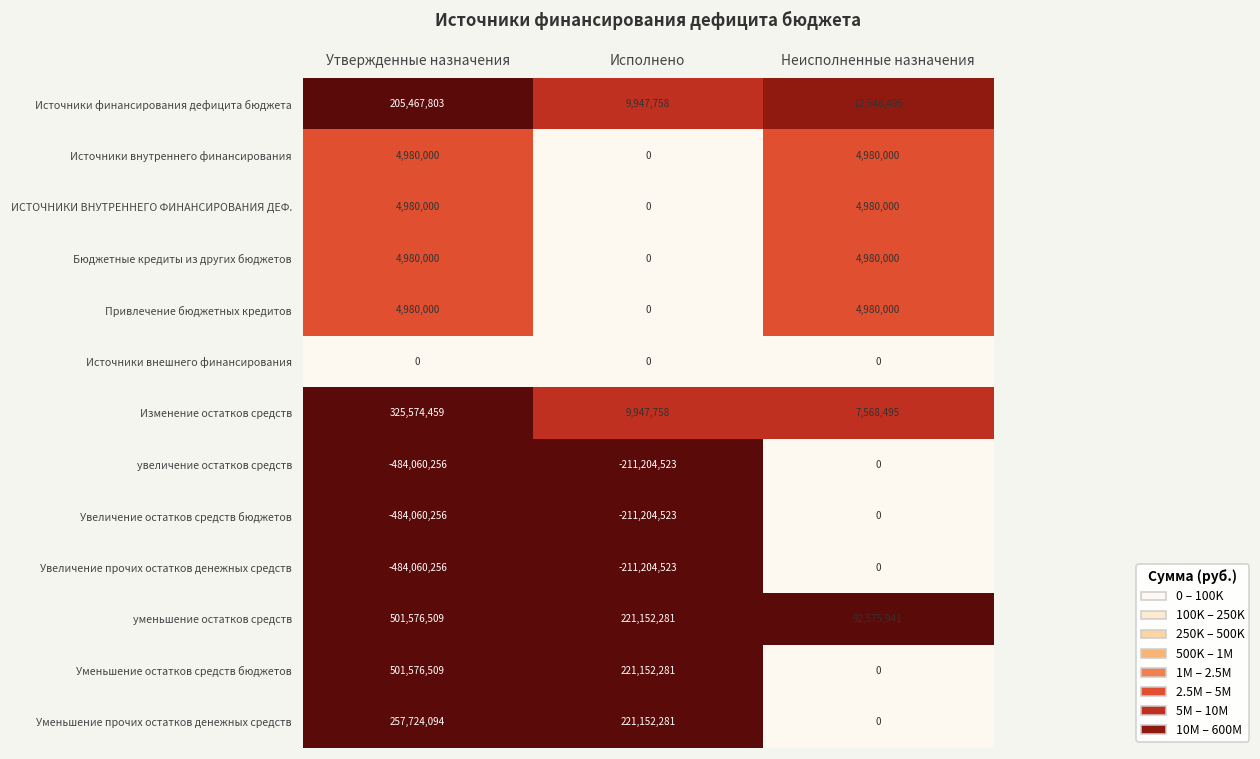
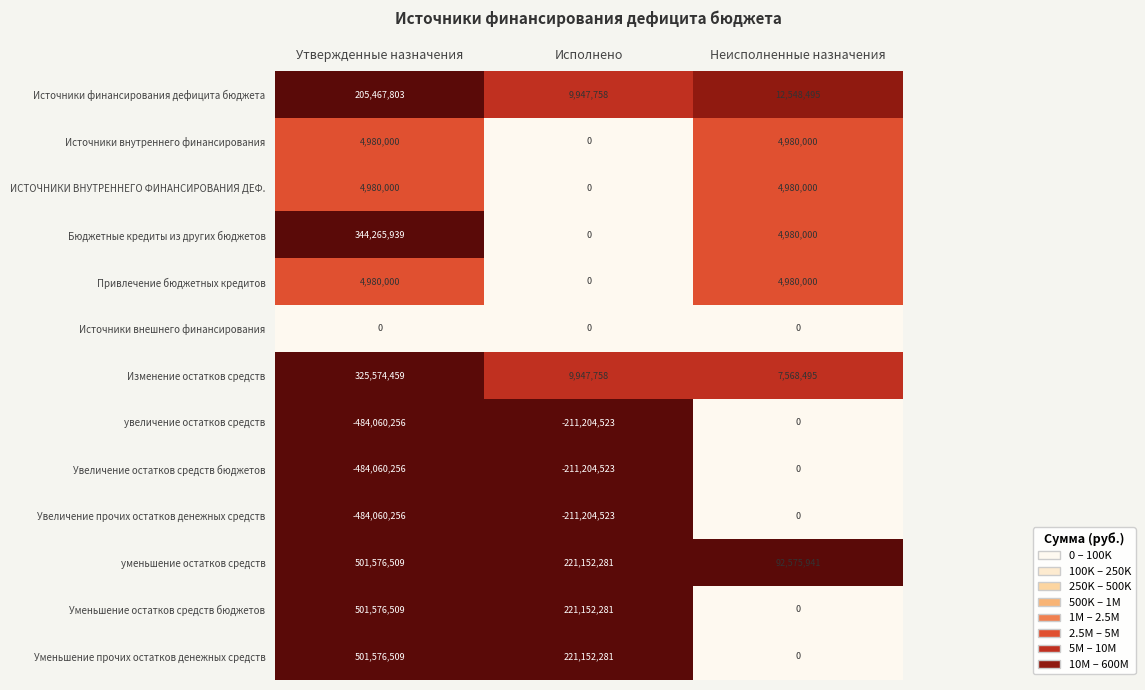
  {
    "Источники финансирования дефицита бюджета": {
      "Утвержденные назначения": "205,467,803",
      "Исполнено": "9,947,758",
      "Неисполненные назначения": "12,548,495"
    },
    "Источники внутреннего финансирования": {
      "Утвержденные назначения": "4,980,000",
      "Исполнено": "0",
      "Неисполненные назначения": "4,980,000"
    },
    "ИСТОЧНИКИ ВНУТРЕННЕГО ФИНАНСИРОВАНИЯ ДЕФ.": {
      "Утвержденные назначения": "4,980,000",
      "Исполнено": "0",
      "Неисполненные назначения": "4,980,000"
    },
    "Бюджетные кредиты из других бюджетов": {
-     "Утвержденные назначения": "4,980,000",
+     "Утвержденные назначения": "344,265,939",
      "Исполнено": "0",
      "Неисполненные назначения": "4,980,000"
    },
    "Привлечение бюджетных кредитов": {
      "Утвержденные назначения": "4,980,000",
      "Исполнено": "0",
      "Неисполненные назначения": "4,980,000"
    },
    "Источники внешнего финансирования": {
      "Утвержденные назначения": "0",
      "Исполнено": "0",
      "Неисполненные назначения": "0"
    },
    "Изменение остатков средств": {
      "Утвержденные назначения": "325,574,459",
      "Исполнено": "9,947,758",
      "Неисполненные назначения": "7,568,495"
    },
    "увеличение остатков средств": {
      "Утвержденные назначения": "-484,060,256",
      "Исполнено": "-211,204,523",
      "Неисполненные назначения": "0"
    },
    "Увеличение остатков средств бюджетов": {
      "Утвержденные назначения": "-484,060,256",
      "Исполнено": "-211,204,523",
      "Неисполненные назначения": "0"
    },
    "Увеличение прочих остатков денежных средств": {
      "Утвержденные назначения": "-484,060,256",
      "Исполнено": "-211,204,523",
      "Неисполненные назначения": "0"
    },
    "уменьшение остатков средств": {
      "Утвержденные назначения": "501,576,509",
      "Исполнено": "221,152,281"
    },
    "Уменьшение остатков средств бюджетов": {
      "Утвержденные назначения": "501,576,509",
      "Исполнено": "221,152,281",
      "Неисполненные назначения": "0"
    },
    "Уменьшение прочих остатков денежных средств": {
-     "Утвержденные назначения": "257,724,094",
+     "Утвержденные назначения": "501,576,509",
      "Исполнено": "221,152,281",
      "Неисполненные назначения": "0"
    }
  }
